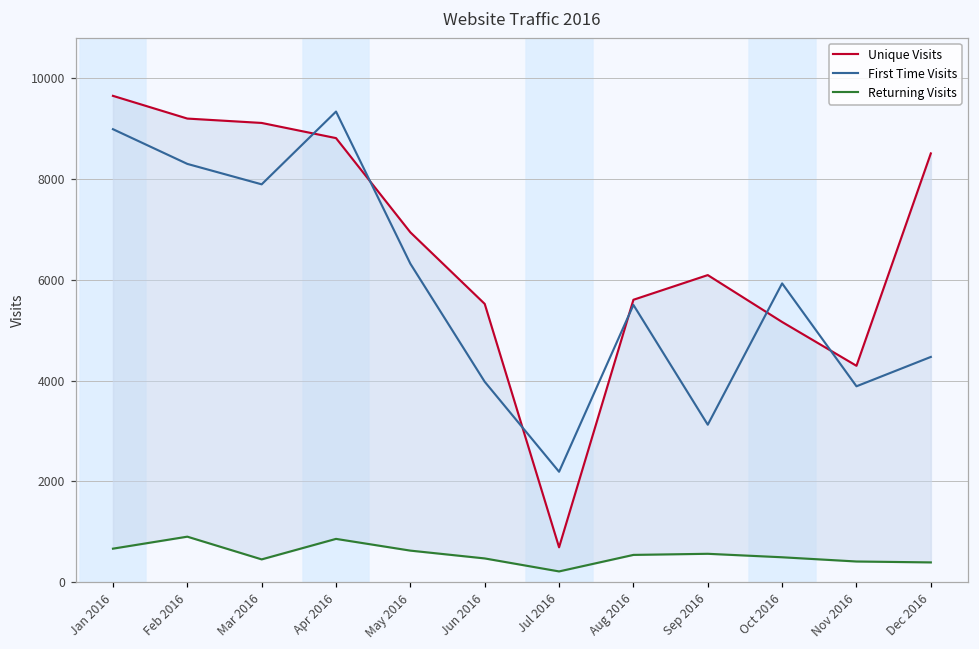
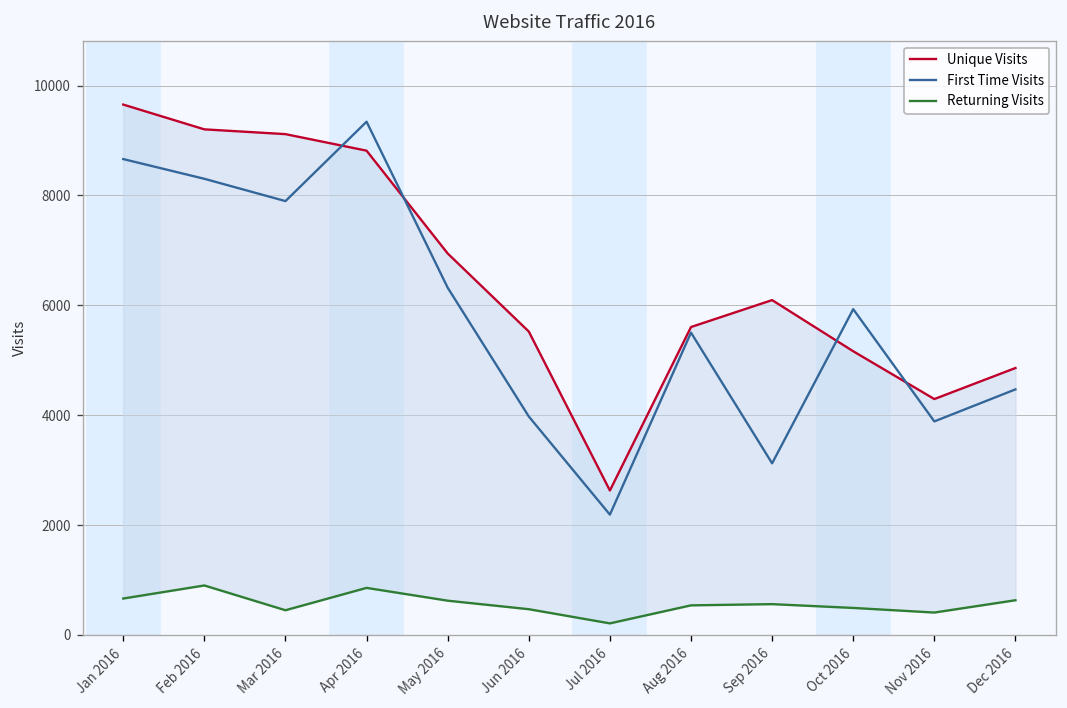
  {
    "Unique Visits": {
      "Jan 2016": 9700,
      "Feb 2016": 9200,
      "Mar 2016": 9100,
      "Apr 2016": 8800,
      "May 2016": 6900,
      "Jun 2016": 5500,
-     "Jul 2016": 700,
+     "Jul 2016": 2600,
      "Aug 2016": 5600,
      "Sep 2016": 6100,
      "Oct 2016": 5200,
      "Nov 2016": 4300,
-     "Dec 2016": 8500
+     "Dec 2016": 4900
    },
    "First Time Visits": {
-     "Jan 2016": 9000,
+     "Jan 2016": 8700,
      "Feb 2016": 8300,
      "Mar 2016": 7900,
      "Apr 2016": 9300,
      "May 2016": 6300,
      "Jun 2016": 4000,
      "Jul 2016": 2200,
      "Aug 2016": 5500,
      "Sep 2016": 3100,
      "Oct 2016": 5900,
      "Nov 2016": 3900,
      "Dec 2016": 4500
    },
    "Returning Visits": {
      "Jan 2016": 700,
      "Feb 2016": 900,
      "Mar 2016": 400,
      "Apr 2016": 900,
      "May 2016": 600,
      "Jun 2016": 500,
      "Jul 2016": 200,
      "Aug 2016": 500,
      "Sep 2016": 600,
      "Oct 2016": 500,
      "Nov 2016": 400,
-     "Dec 2016": 400
+     "Dec 2016": 600
    }
  }
